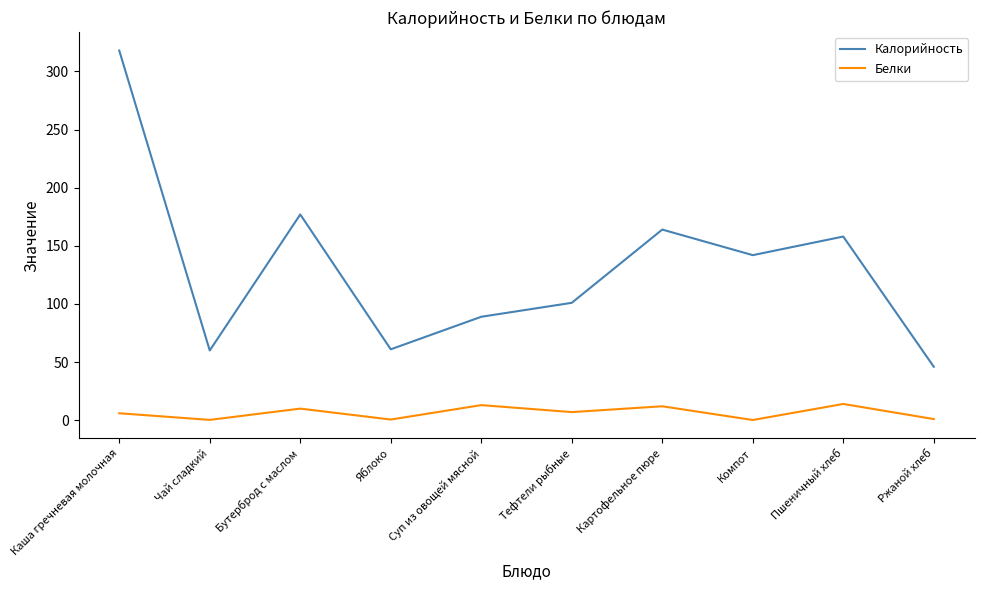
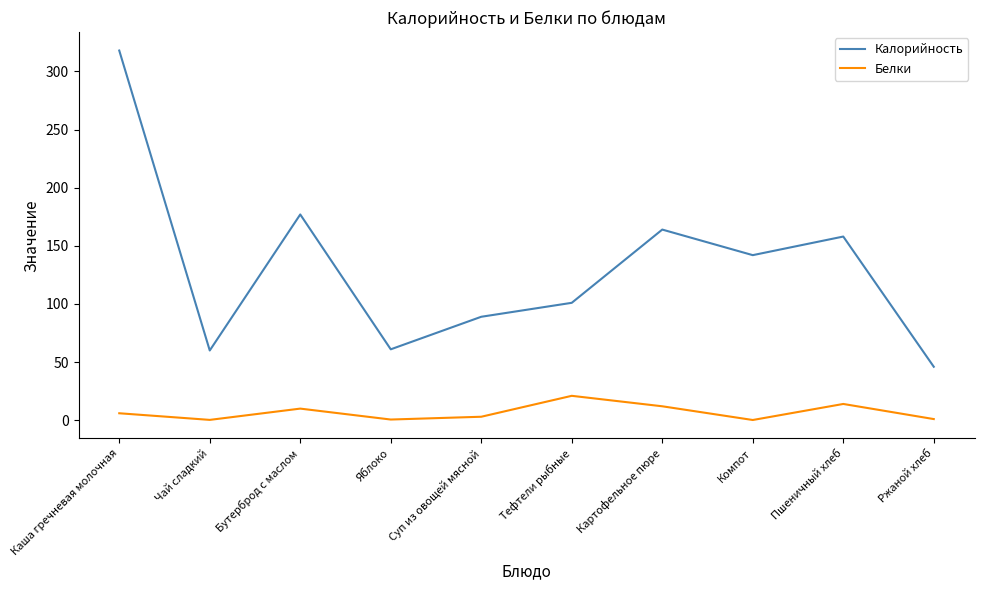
  {
    "Калорийность": {
      "Каша гречневая молочная": 318,
      "Чай сладкий": 60,
      "Бутерброд с маслом": 177,
      "Яблоко": 61,
      "Суп из овощей мясной": 89,
      "Тефтели рыбные": 101,
      "Картофельное пюре": 164,
      "Компот": 142,
      "Пшеничный хлеб": 158,
      "Ржаной хлеб": 46
    },
    "Белки": {
      "Каша гречневая молочная": 6,
      "Чай сладкий": 0,
      "Бутерброд с маслом": 10,
      "Яблоко": 1,
-     "Суп из овощей мясной": 13,
-     "Тефтели рыбные": 7,
+     "Суп из овощей мясной": 3,
+     "Тефтели рыбные": 21,
      "Картофельное пюре": 12,
      "Компот": 0,
      "Пшеничный хлеб": 14,
      "Ржаной хлеб": 1
    }
  }
